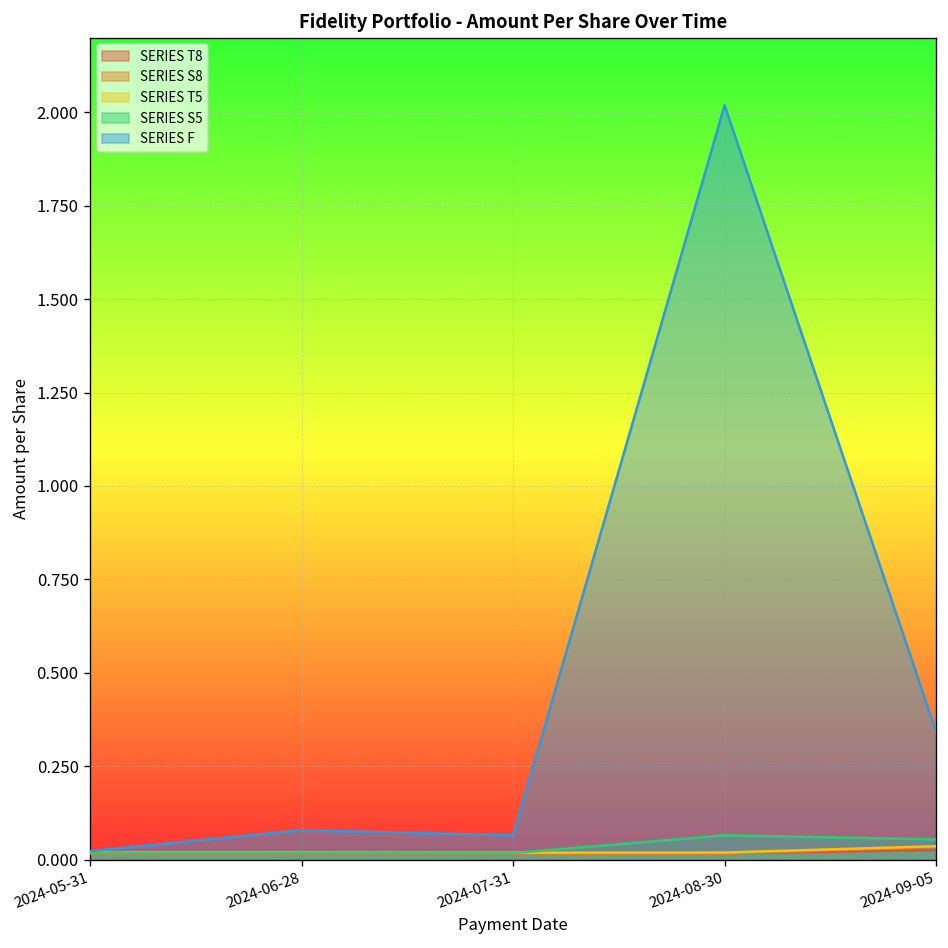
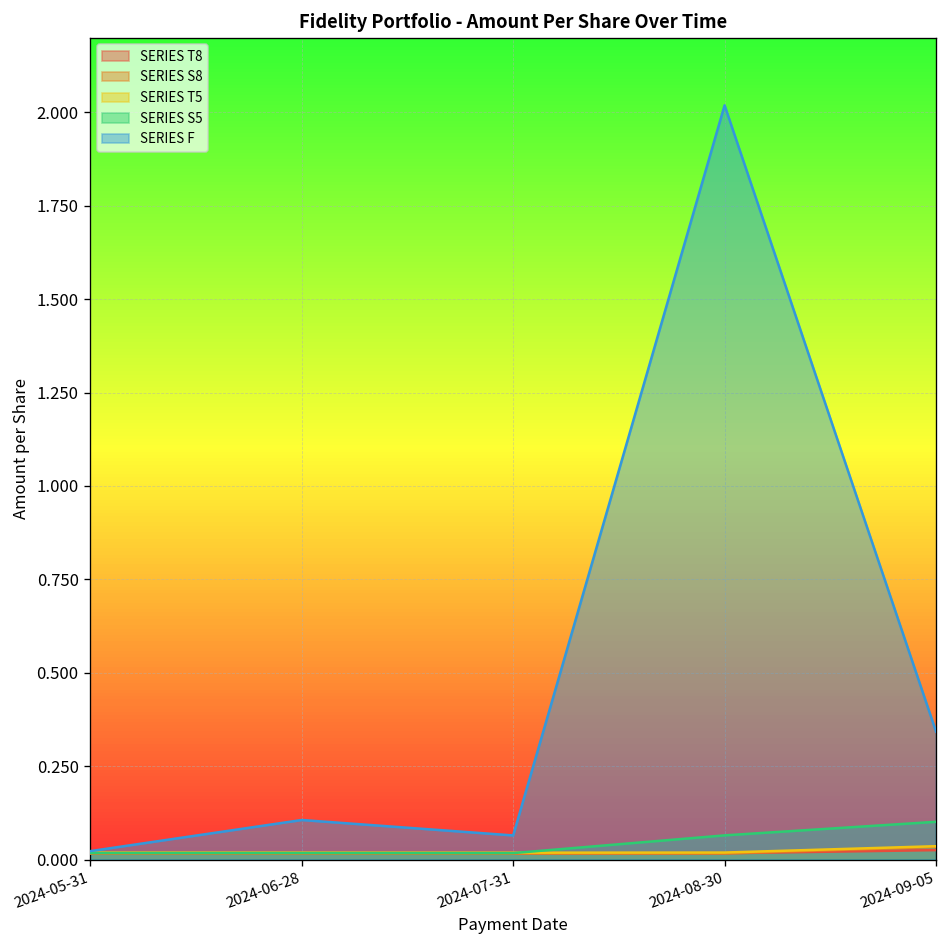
  {
    "SERIES S5": {
      "2024-08-30": 0.06,
-     "2024-09-05": 0.05
+     "2024-09-05": 0.10
    },
    "SERIES F": {
-     "2024-06-28": 0.08,
+     "2024-06-28": 0.11,
      "2024-07-31": 0.06,
      "2024-08-30": 2.02,
      "2024-09-05": 0.34
    }
  }
